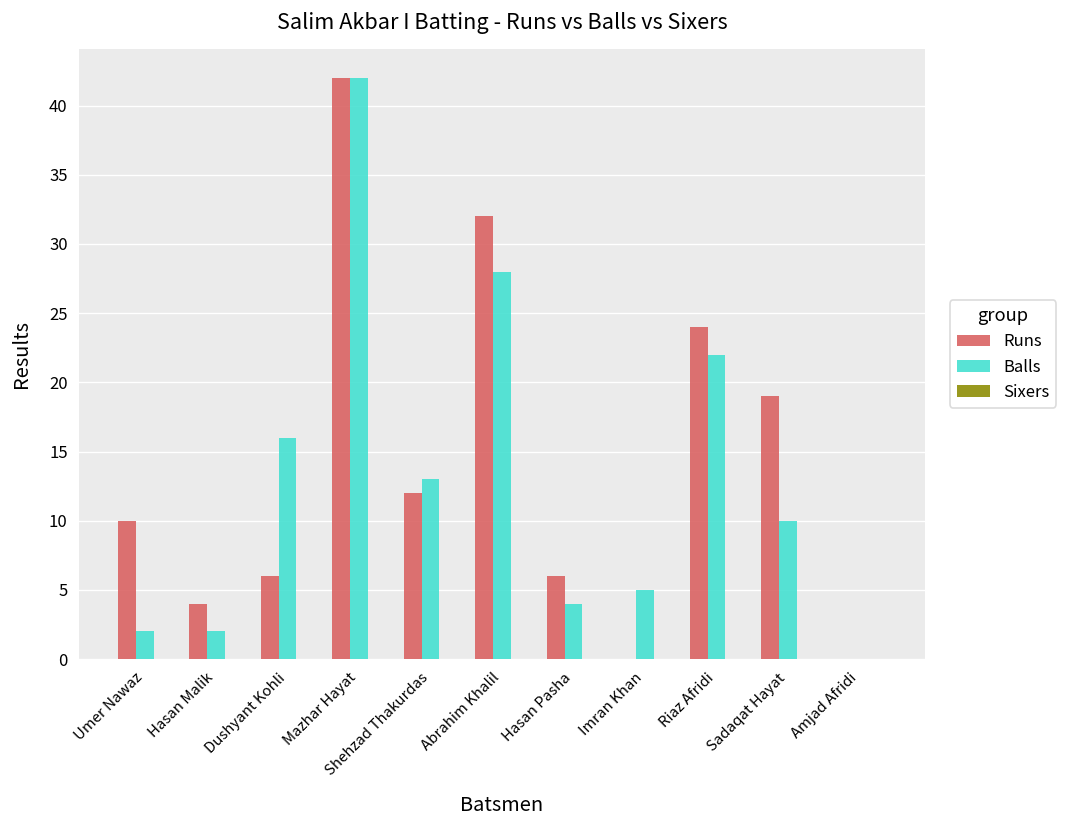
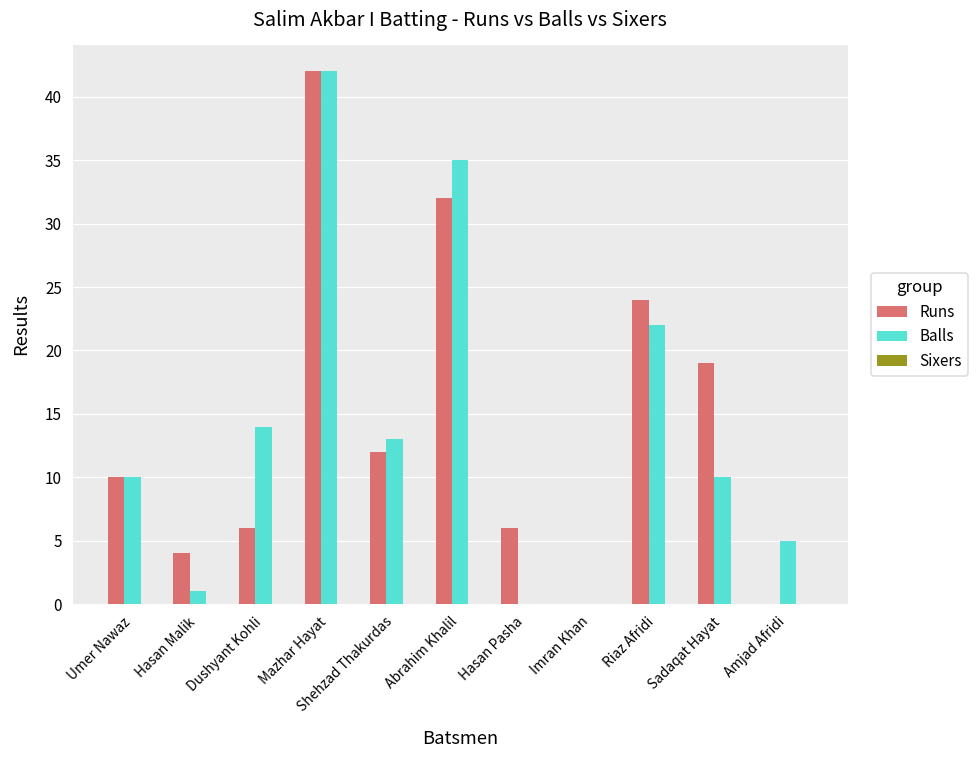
  {
    "Runs": {
      "Umer Nawaz": 10,
      "Hasan Malik": 4,
      "Dushyant Kohli": 6,
      "Mazhar Hayat": 42,
      "Shehzad Thakurdas": 12,
      "Abrahim Khalil": 32,
      "Hasan Pasha": 6,
      "Imran Khan": 0,
      "Riaz Afridi": 24,
      "Sadaqat Hayat": 19,
      "Amjad Afridi": 0
    },
    "Balls": {
-     "Umer Nawaz": 2,
-     "Hasan Malik": 2,
-     "Dushyant Kohli": 16,
+     "Umer Nawaz": 10,
+     "Hasan Malik": 1,
+     "Dushyant Kohli": 14,
      "Mazhar Hayat": 42,
      "Shehzad Thakurdas": 13,
-     "Abrahim Khalil": 28,
-     "Hasan Pasha": 4,
-     "Imran Khan": 5,
+     "Abrahim Khalil": 35,
+     "Hasan Pasha": 0,
+     "Imran Khan": 0,
      "Riaz Afridi": 22,
      "Sadaqat Hayat": 10,
-     "Amjad Afridi": 0
+     "Amjad Afridi": 5
    },
    "Sixers": {
      "Umer Nawaz": 0,
      "Hasan Malik": 0,
      "Dushyant Kohli": 0,
      "Mazhar Hayat": 0,
      "Shehzad Thakurdas": 0,
      "Abrahim Khalil": 0,
      "Hasan Pasha": 0,
      "Imran Khan": 0,
      "Riaz Afridi": 0,
      "Sadaqat Hayat": 0,
      "Amjad Afridi": 0
    }
  }
